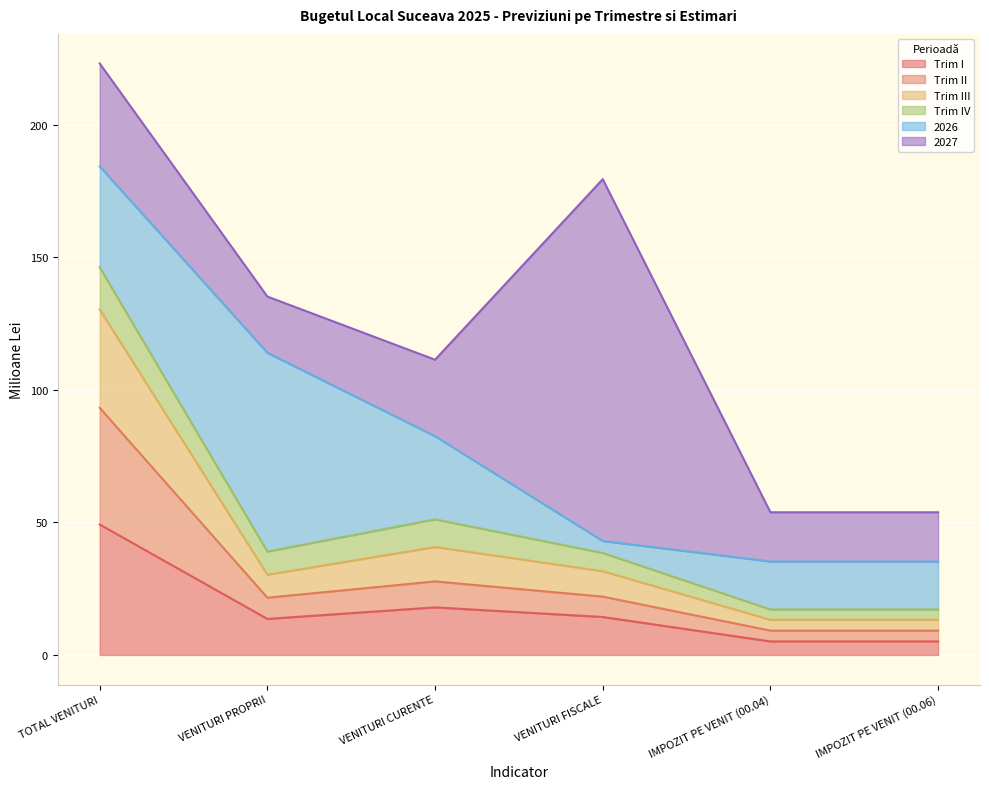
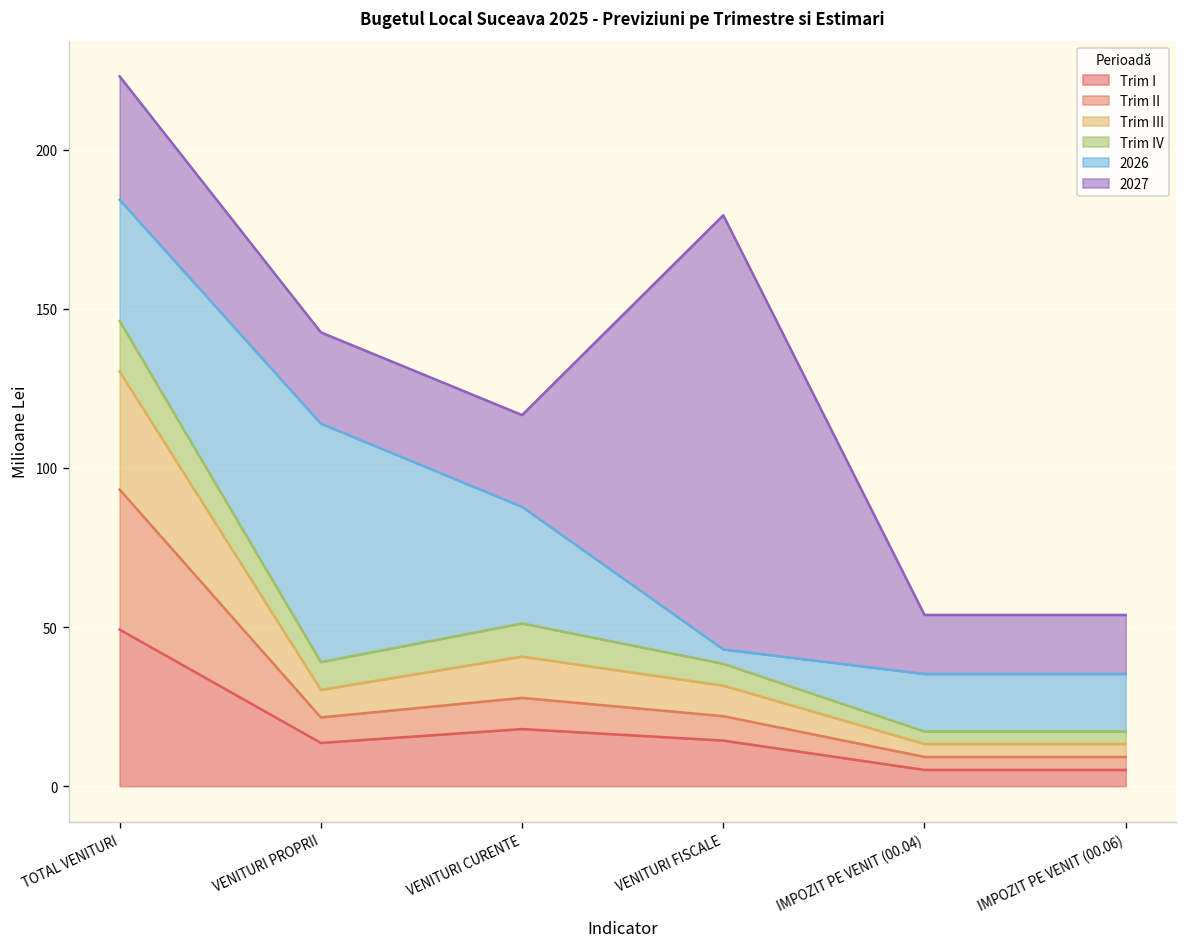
  {
    "2026": {
      "TOTAL VENITURI": 38,
      "VENITURI PROPRII": 75,
-     "VENITURI CURENTE": 31,
+     "VENITURI CURENTE": 37,
      "VENITURI FISCALE": 5,
      "IMPOZIT PE VENIT (00.04)": 18,
      "IMPOZIT PE VENIT (00.06)": 18
    },
    "2027": {
      "TOTAL VENITURI": 39,
-     "VENITURI PROPRII": 21,
+     "VENITURI PROPRII": 29,
      "VENITURI CURENTE": 29,
      "VENITURI FISCALE": 136,
      "IMPOZIT PE VENIT (00.04)": 19,
      "IMPOZIT PE VENIT (00.06)": 19
    }
  }
